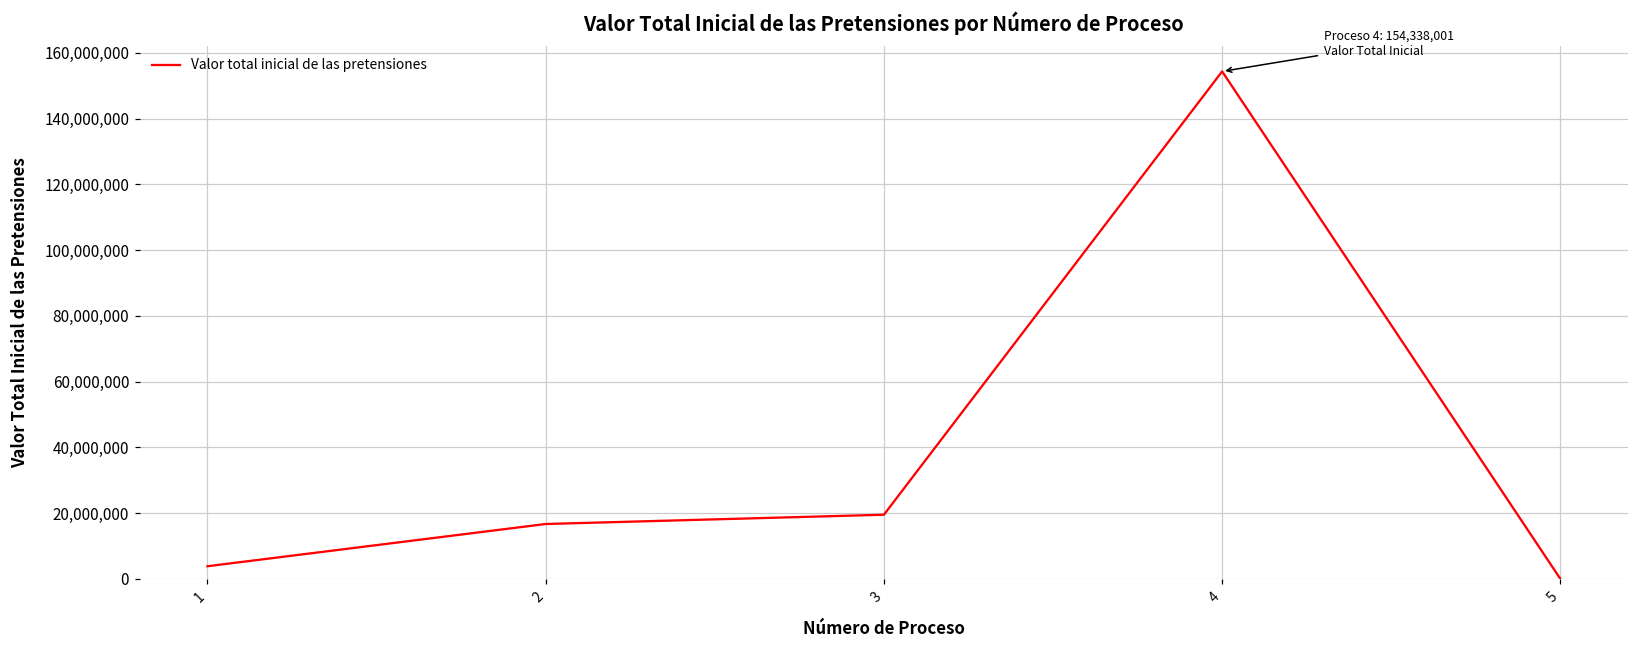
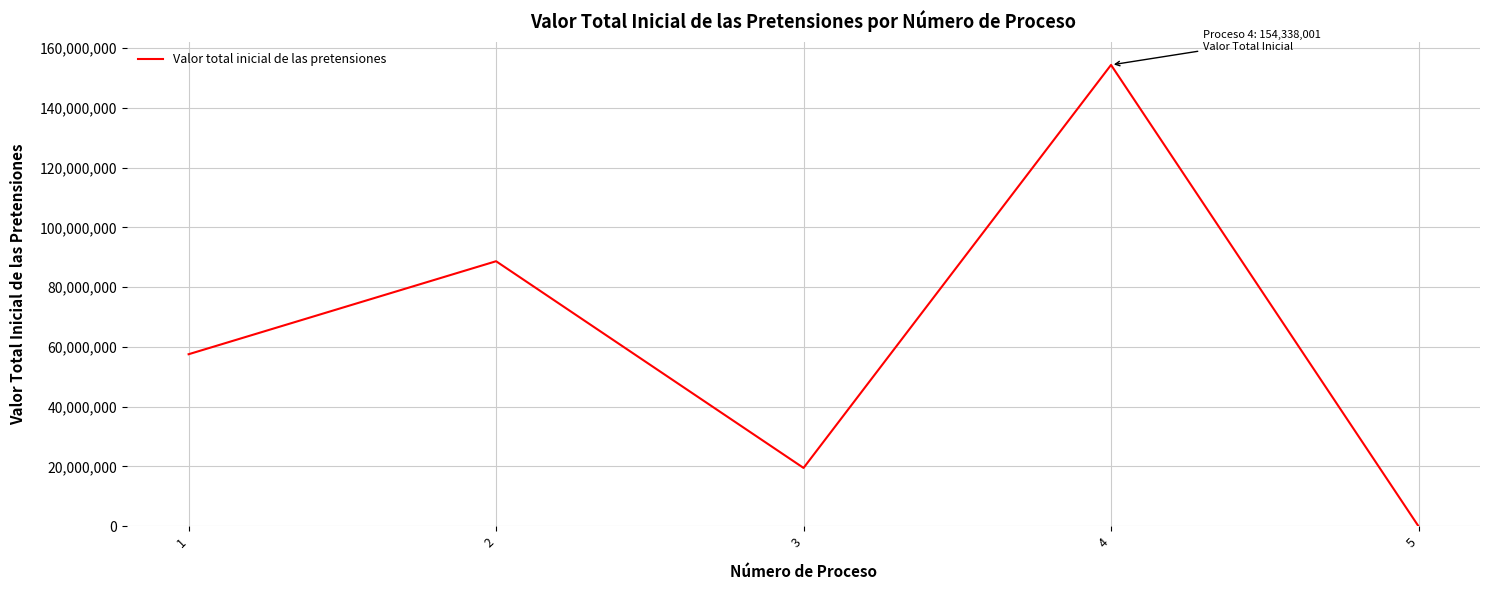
  {
-   "1": "4,000,000",
-   "2": "17,000,000",
+   "1": "58,000,000",
+   "2": "89,000,000",
    "3": "20,000,000",
    "5": "0"
  }
